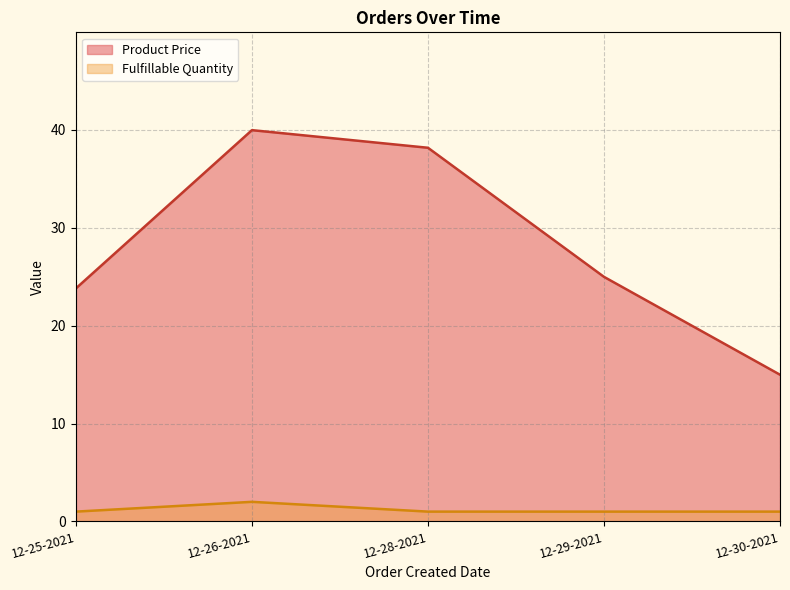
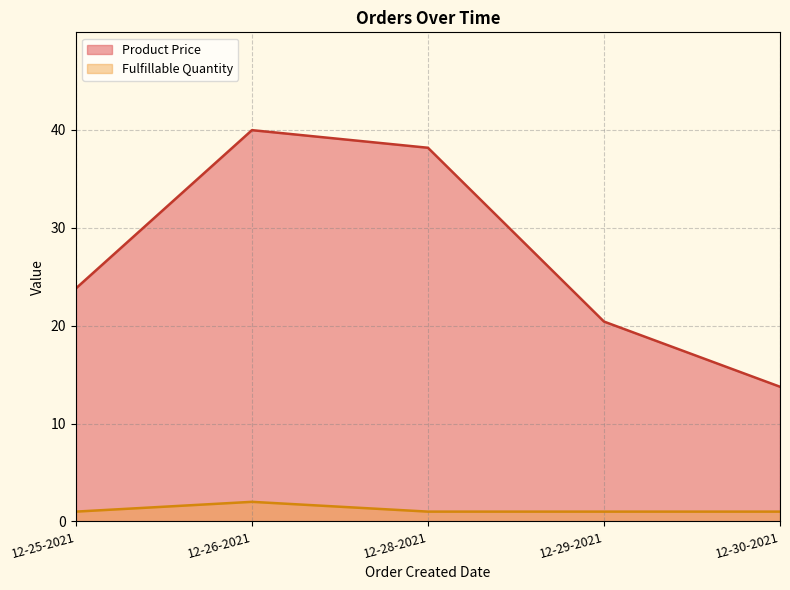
  {
    "Product Price": {
      "12-25-2021": 24,
      "12-26-2021": 40,
      "12-28-2021": 38,
-     "12-29-2021": 25,
-     "12-30-2021": 15
+     "12-29-2021": 20,
+     "12-30-2021": 14
    },
    "Fulfillable Quantity": {
      "12-25-2021": 1,
      "12-26-2021": 2,
      "12-28-2021": 1,
      "12-29-2021": 1,
      "12-30-2021": 1
    }
  }
